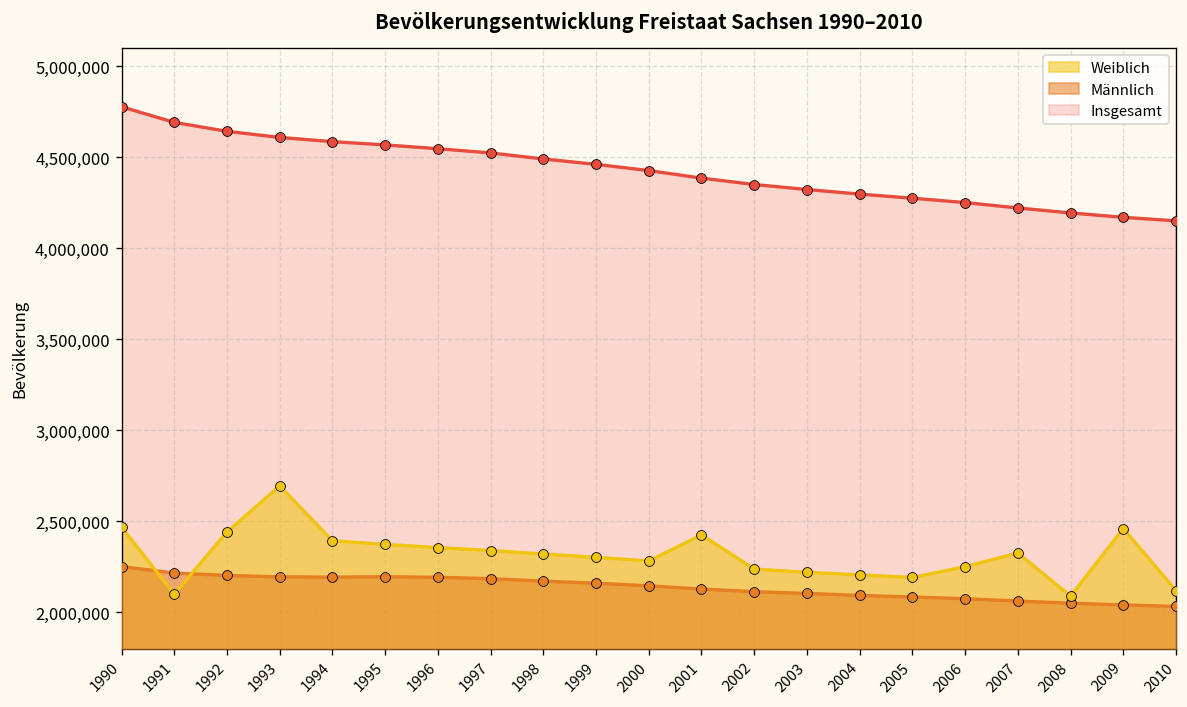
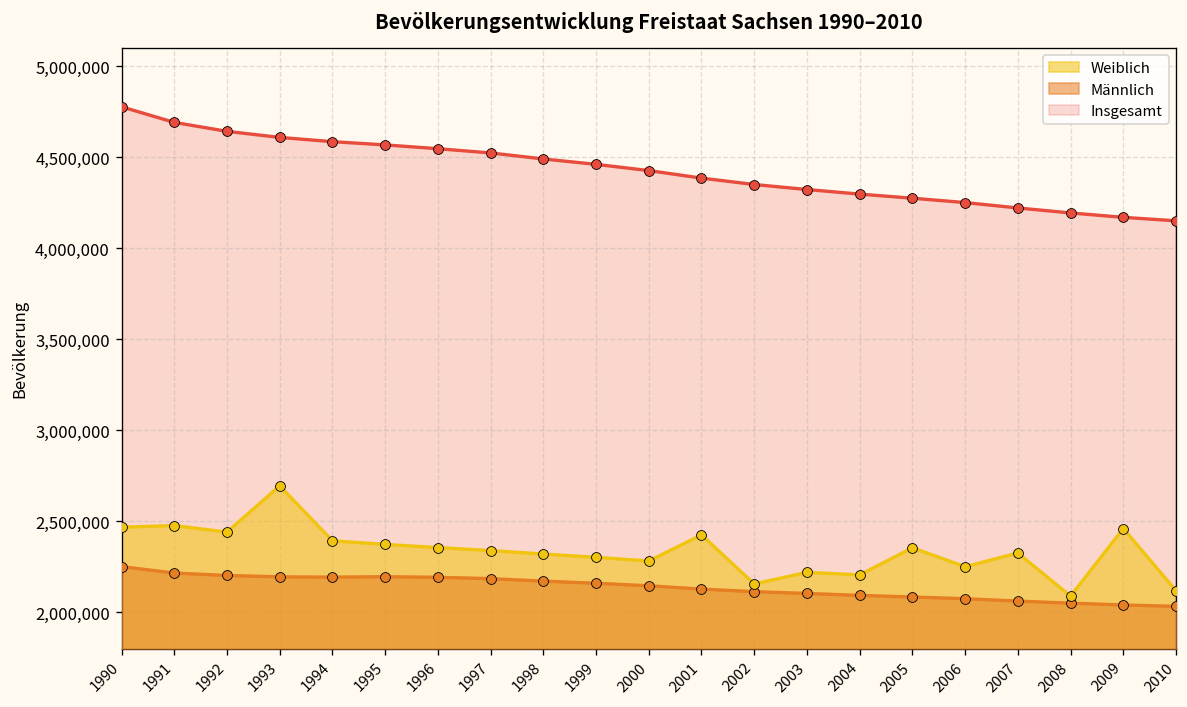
  {
    "Weiblich": {
      "1990": "2,470,000",
-     "1991": "2,100,000",
+     "1991": "2,480,000",
      "1992": "2,440,000",
      "1993": "2,690,000",
      "1994": "2,390,000",
      "1995": "2,370,000",
      "1996": "2,350,000",
      "1997": "2,340,000",
      "1998": "2,320,000",
      "1999": "2,300,000",
      "2000": "2,280,000",
      "2001": "2,420,000",
-     "2002": "2,240,000",
+     "2002": "2,150,000",
      "2003": "2,220,000",
      "2004": "2,200,000",
-     "2005": "2,190,000",
+     "2005": "2,350,000",
      "2006": "2,250,000",
      "2007": "2,320,000",
      "2008": "2,090,000",
      "2009": "2,460,000",
      "2010": "2,120,000"
    }
  }
